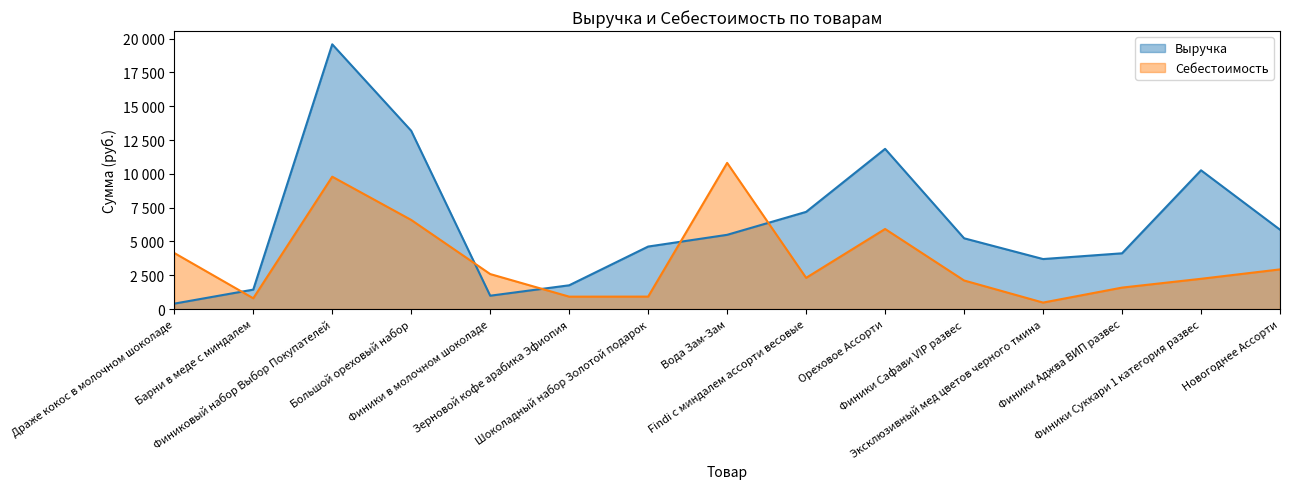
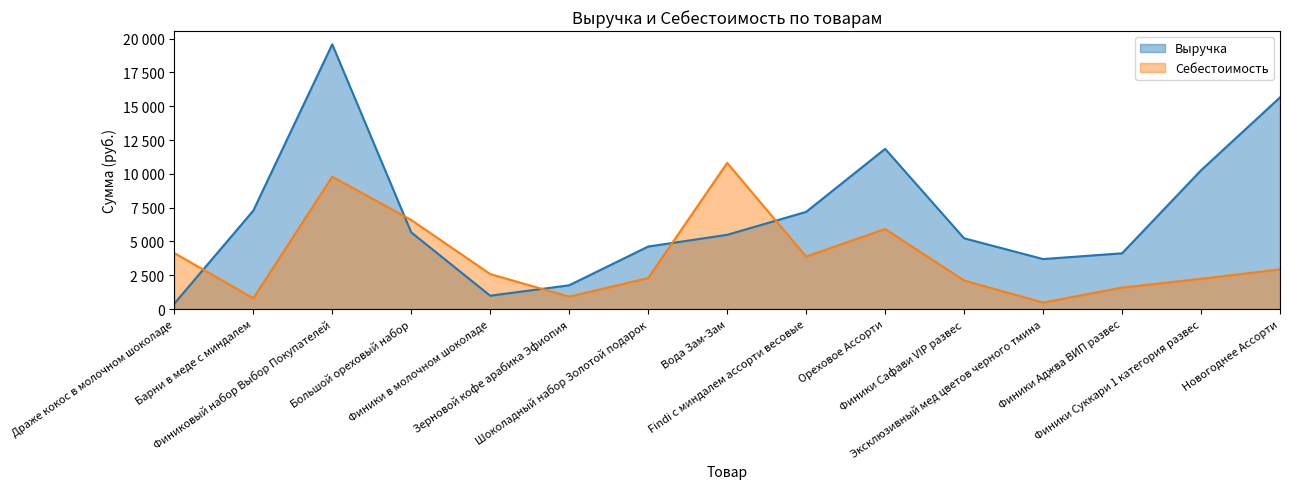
  {
    "Выручка": {
      "Драже кокос в молочном шоколаде": 400,
-     "Барни в меде с миндалем": 1400,
+     "Барни в меде с миндалем": 7300,
      "Финиковый набор Выбор Покупателей": 19600,
-     "Большой ореховый набор": 13200,
+     "Большой ореховый набор": 5700,
      "Финики в молочном шоколаде": 1000,
      "Зерновой кофе арабика Эфиопия": 1800,
      "Шоколадный набор Золотой подарок": 4600,
      "Вода Зам-Зам": 5500,
      "Findi с миндалем ассорти весовые": 7200,
      "Ореховое Ассорти": 11800,
      "Финики Сафави VIP развес": 5200,
      "Эксклюзивный мед цветов черного тмина": 3700,
      "Финики Аджва ВИП развес": 4100,
      "Финики Суккари 1 категория развес": 10300,
-     "Новогоднее Ассорти": 5900
+     "Новогоднее Ассорти": 15600
    },
    "Себестоимость": {
      "Драже кокос в молочном шоколаде": 4100,
      "Барни в меде с миндалем": 800,
      "Финиковый набор Выбор Покупателей": 9800,
      "Большой ореховый набор": 6600,
      "Финики в молочном шоколаде": 2600,
      "Зерновой кофе арабика Эфиопия": 900,
-     "Шоколадный набор Золотой подарок": 900,
+     "Шоколадный набор Золотой подарок": 2300,
      "Вода Зам-Зам": 10800,
-     "Findi с миндалем ассорти весовые": 2300,
+     "Findi с миндалем ассорти весовые": 3900,
      "Ореховое Ассорти": 5900,
      "Финики Сафави VIP развес": 2100,
      "Эксклюзивный мед цветов черного тмина": 500,
      "Финики Аджва ВИП развес": 1600,
      "Финики Суккари 1 категория развес": 2200,
      "Новогоднее Ассорти": 2900
    }
  }
